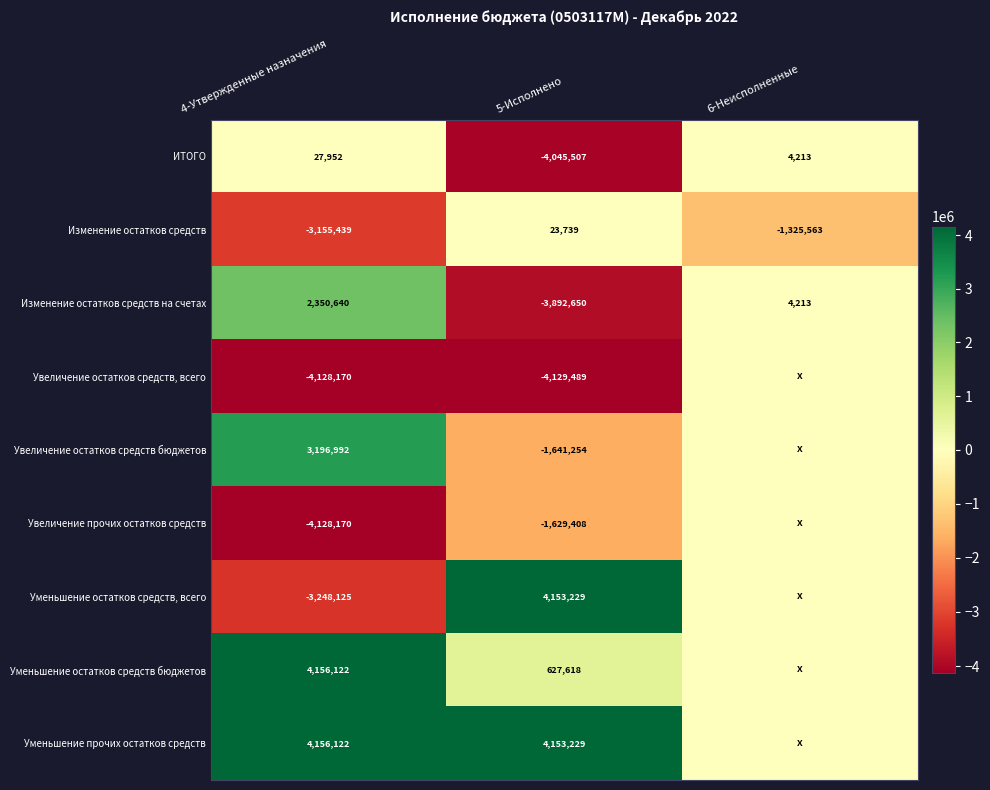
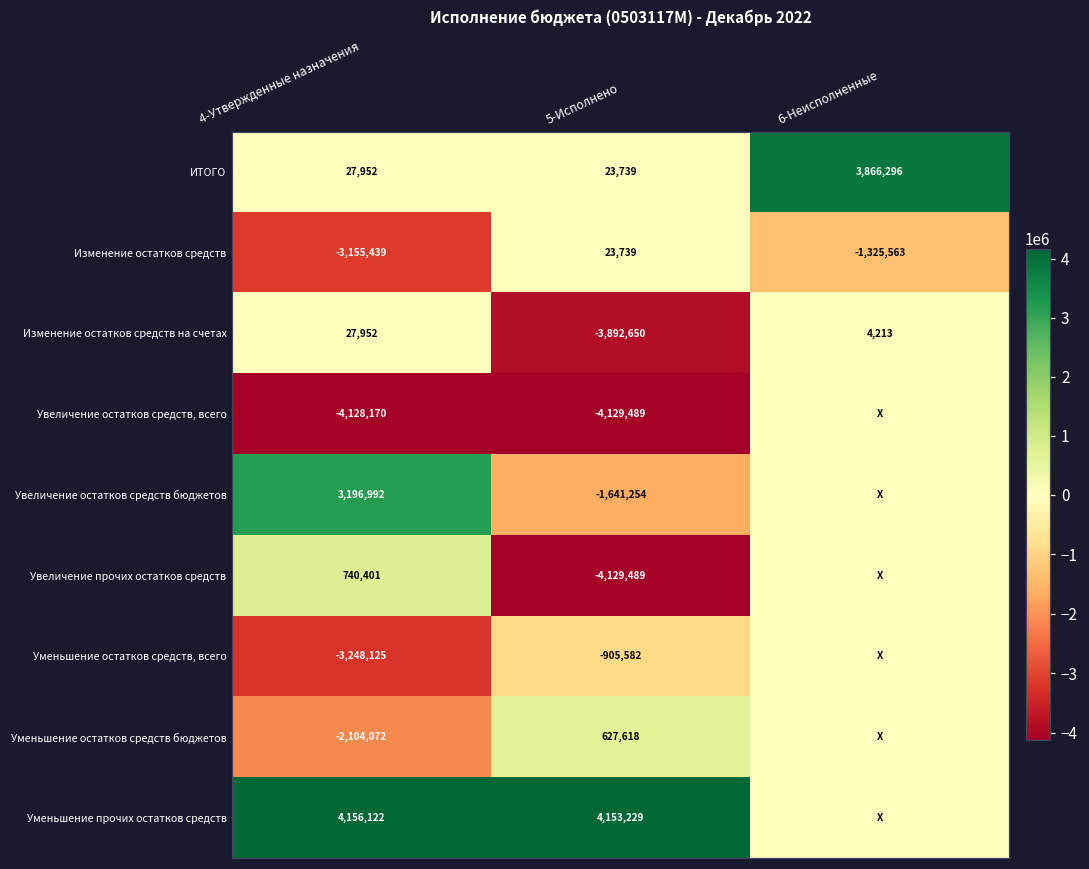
  {
    "ИТОГО": {
      "4-Утвержденные назначения": "27,952",
-     "5-Исполнено": "-4,045,507",
-     "6-Неисполненные": "4,213"
+     "5-Исполнено": "23,739",
+     "6-Неисполненные": "3,866,296"
    },
    "Изменение остатков средств": {
      "4-Утвержденные назначения": "-3,155,439",
      "5-Исполнено": "23,739",
      "6-Неисполненные": "-1,325,563"
    },
    "Изменение остатков средств на счетах": {
-     "4-Утвержденные назначения": "2,350,640",
+     "4-Утвержденные назначения": "27,952",
      "5-Исполнено": "-3,892,650",
      "6-Неисполненные": "4,213"
    },
    "Увеличение остатков средств, всего": {
      "4-Утвержденные назначения": "-4,128,170",
      "5-Исполнено": "-4,129,489"
    },
    "Увеличение остатков средств бюджетов": {
      "4-Утвержденные назначения": "3,196,992",
      "5-Исполнено": "-1,641,254"
    },
    "Увеличение прочих остатков средств": {
-     "4-Утвержденные назначения": "-4,128,170",
-     "5-Исполнено": "-1,629,408"
+     "4-Утвержденные назначения": "740,401",
+     "5-Исполнено": "-4,129,489"
    },
    "Уменьшение остатков средств, всего": {
      "4-Утвержденные назначения": "-3,248,125",
-     "5-Исполнено": "4,153,229"
+     "5-Исполнено": "-905,582"
    },
    "Уменьшение остатков средств бюджетов": {
-     "4-Утвержденные назначения": "4,156,122",
+     "4-Утвержденные назначения": "-2,104,072",
      "5-Исполнено": "627,618"
    },
    "Уменьшение прочих остатков средств": {
      "4-Утвержденные назначения": "4,156,122",
      "5-Исполнено": "4,153,229"
    }
  }
